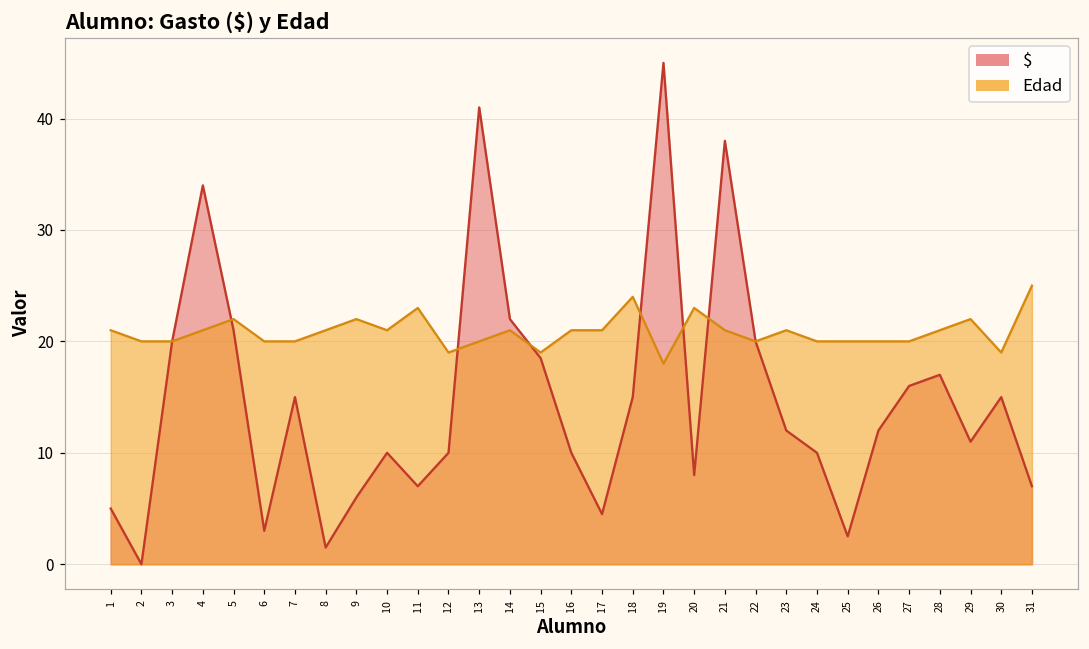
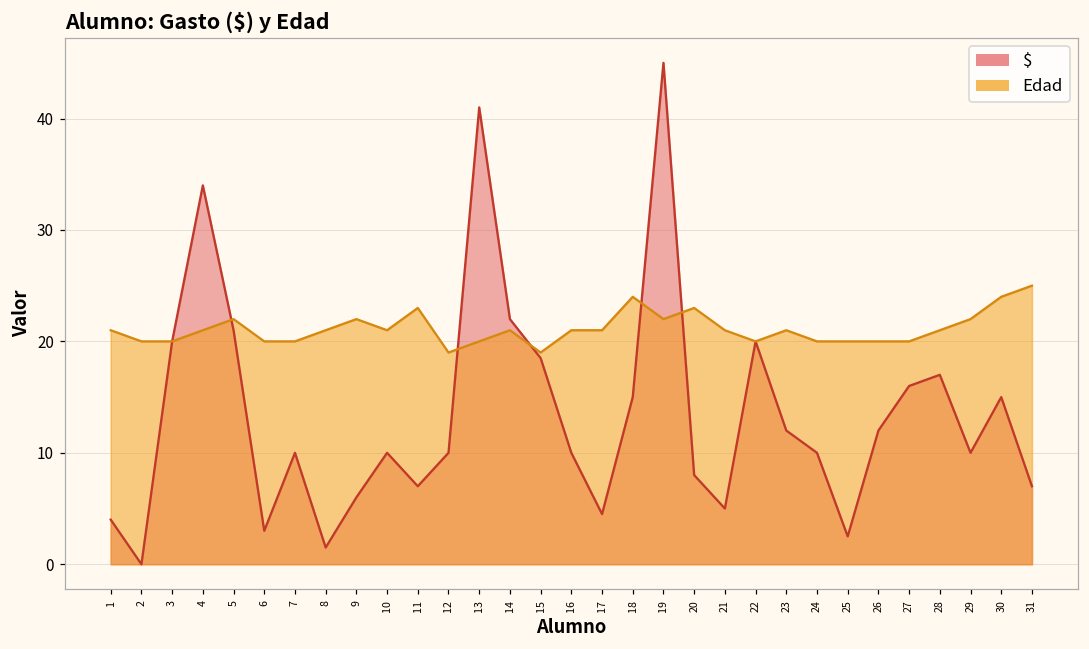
  {
    "$": {
-     "1": 5,
+     "1": 4,
      "2": 0,
      "4": 34,
      "5": 21,
      "6": 3,
-     "7": 15,
+     "7": 10,
      "8": 1.5,
      "9": 6,
      "10": 10,
      "11": 7,
      "12": 10,
      "13": 41,
      "14": 22,
      "15": 18.5,
      "16": 10,
      "17": 4.5,
      "18": 15,
      "19": 45,
      "20": 8,
-     "21": 38,
+     "21": 5,
      "23": 12,
      "24": 10,
      "25": 2.5,
      "26": 12,
      "27": 16,
      "28": 17,
-     "29": 11,
+     "29": 10,
      "30": 15,
      "31": 7
    },
    "Edad": {
      "1": 21,
      "2": 20,
      "4": 21,
      "5": 22,
      "6": 20,
      "7": 20,
      "8": 21,
      "9": 22,
      "10": 21,
      "11": 23,
      "12": 19,
      "13": 20,
      "14": 21,
      "15": 19,
      "16": 21,
      "17": 21,
      "18": 24,
-     "19": 18,
+     "19": 22,
      "20": 23,
      "21": 21,
      "23": 21,
      "24": 20,
      "25": 20,
      "26": 20,
      "27": 20,
      "28": 21,
      "29": 22,
-     "30": 19,
+     "30": 24,
      "31": 25
    }
  }
